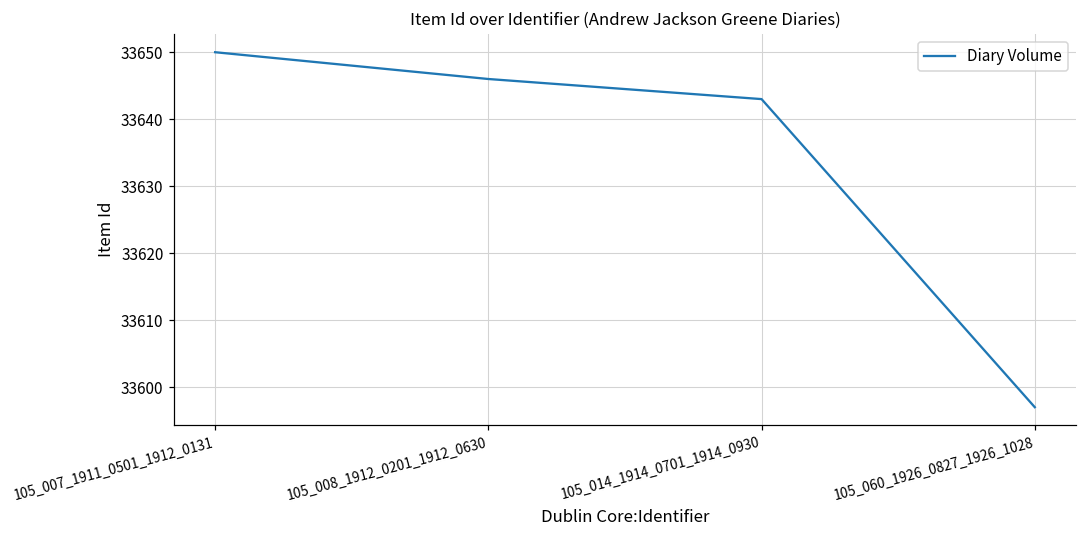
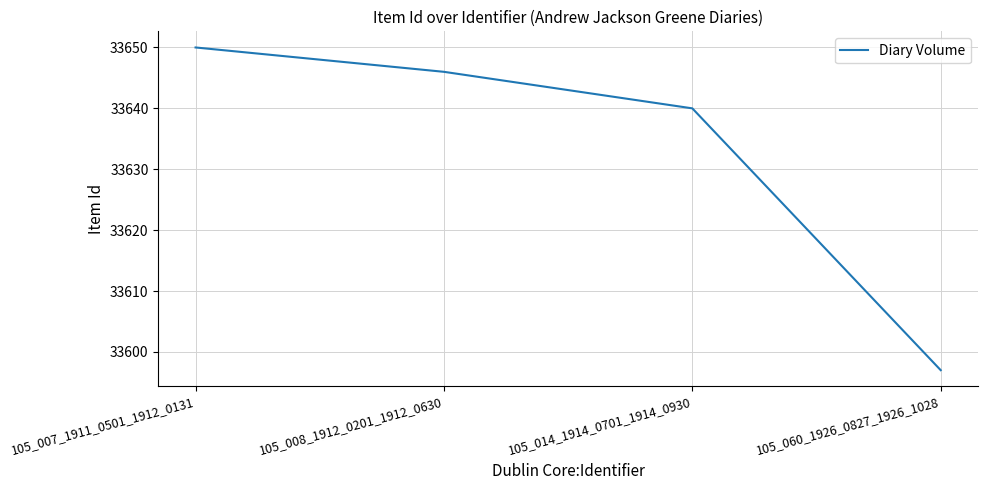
  {
    "105_007_1911_0501_1912_0131": 33650,
    "105_008_1912_0201_1912_0630": 33646,
-   "105_014_1914_0701_1914_0930": 33643,
+   "105_014_1914_0701_1914_0930": 33640,
    "105_060_1926_0827_1926_1028": 33597
  }
